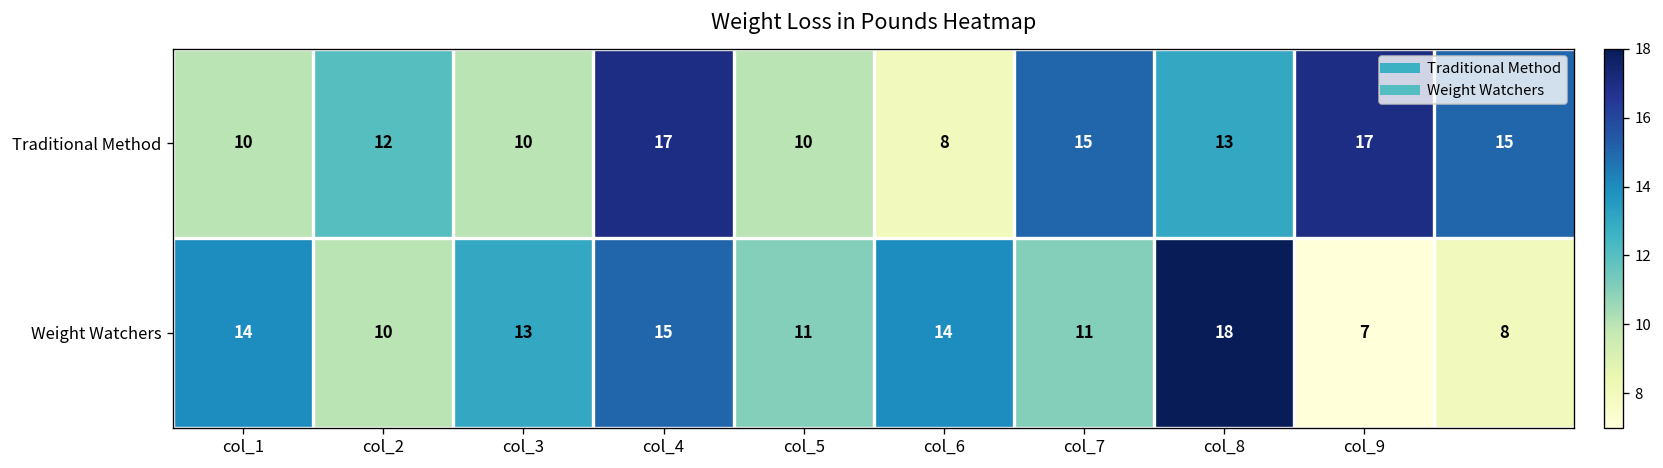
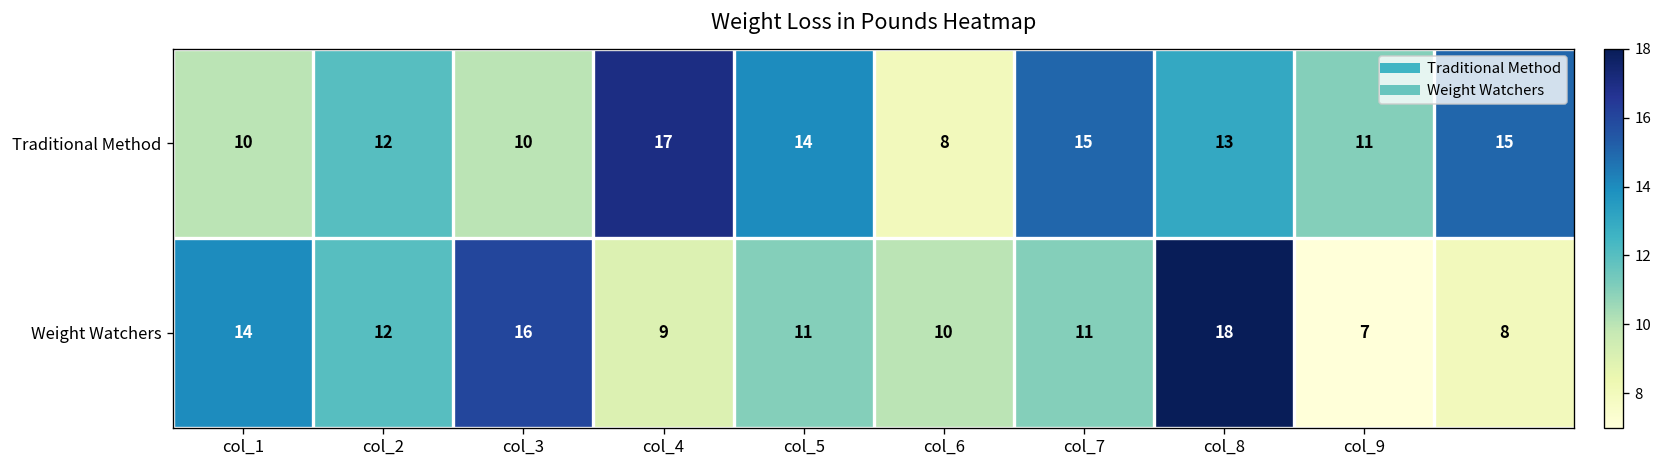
  {
    "Traditional Method": {
      "col_1": 10,
      "col_2": 12,
      "col_3": 10,
      "col_4": 17,
-     "col_5": 10,
+     "col_5": 14,
      "col_6": 8,
      "col_7": 15,
      "col_8": 13,
-     "col_9": 17
+     "col_9": 11
    },
    "Weight Watchers": {
      "col_1": 14,
-     "col_2": 10,
-     "col_3": 13,
-     "col_4": 15,
+     "col_2": 12,
+     "col_3": 16,
+     "col_4": 9,
      "col_5": 11,
-     "col_6": 14,
+     "col_6": 10,
      "col_7": 11,
      "col_8": 18,
      "col_9": 7
    }
  }
